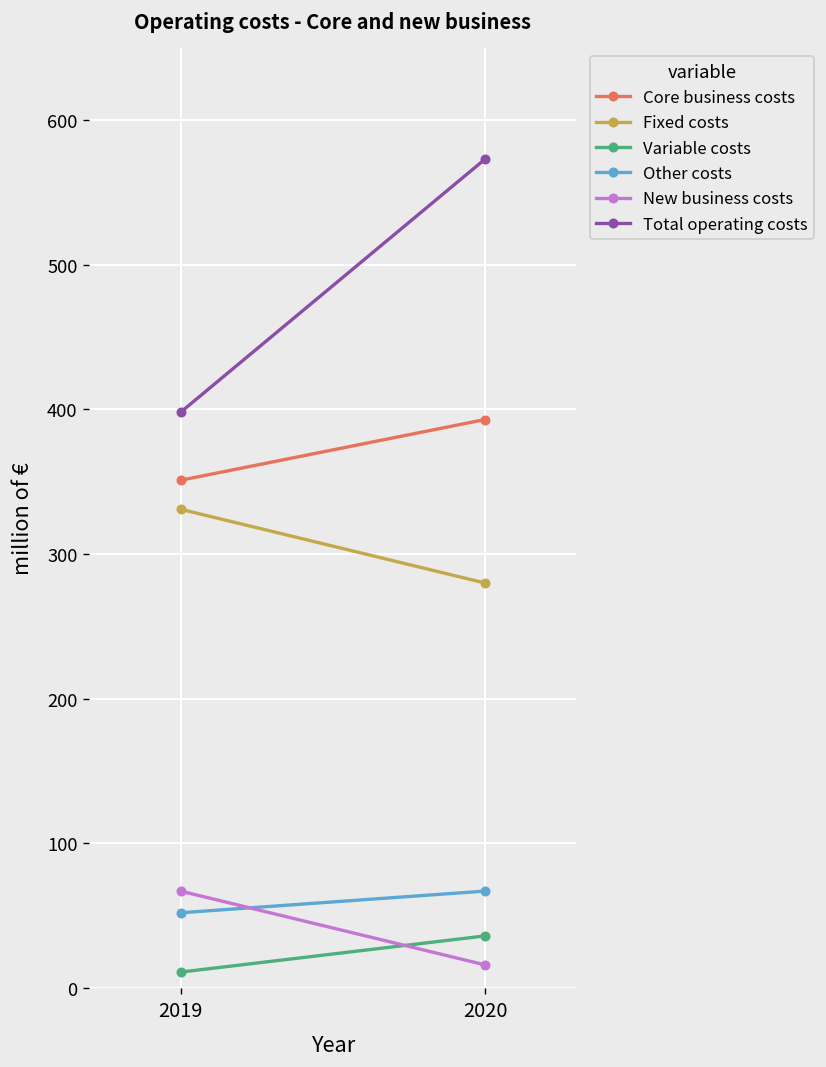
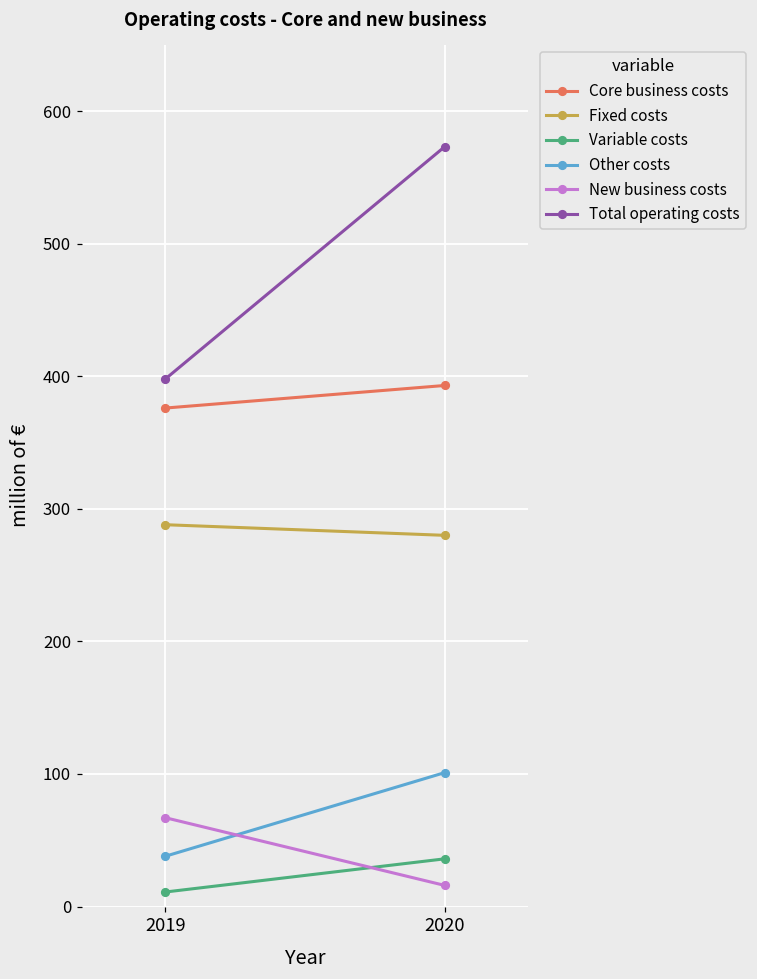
  {
    "Core business costs": {
-     "2019": 351,
+     "2019": 376,
      "2020": 393
    },
    "Fixed costs": {
-     "2019": 331,
+     "2019": 288,
      "2020": 280
    },
    "Variable costs": {
      "2019": 11,
      "2020": 36
    },
    "Other costs": {
-     "2019": 52,
-     "2020": 67
+     "2019": 38,
+     "2020": 101
    },
    "New business costs": {
      "2019": 67,
      "2020": 16
    },
    "Total operating costs": {
      "2019": 398,
      "2020": 573
    }
  }
